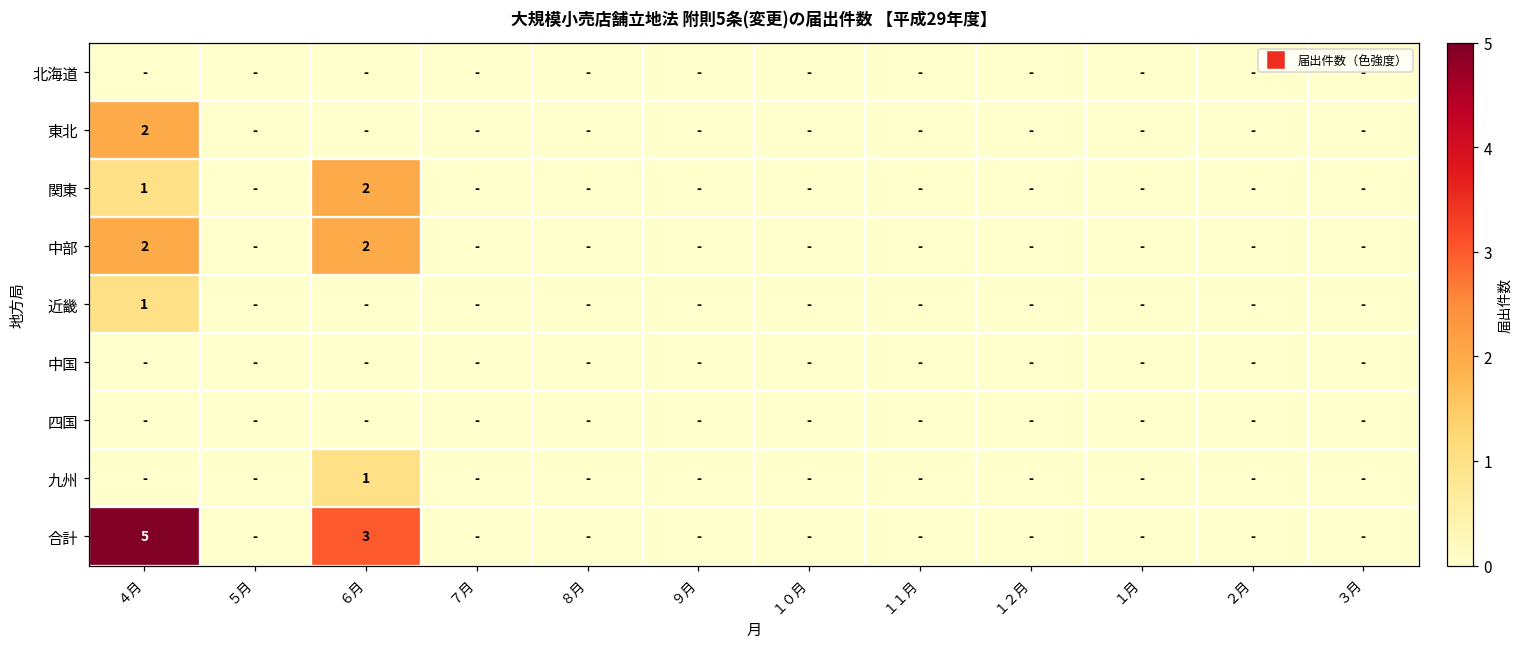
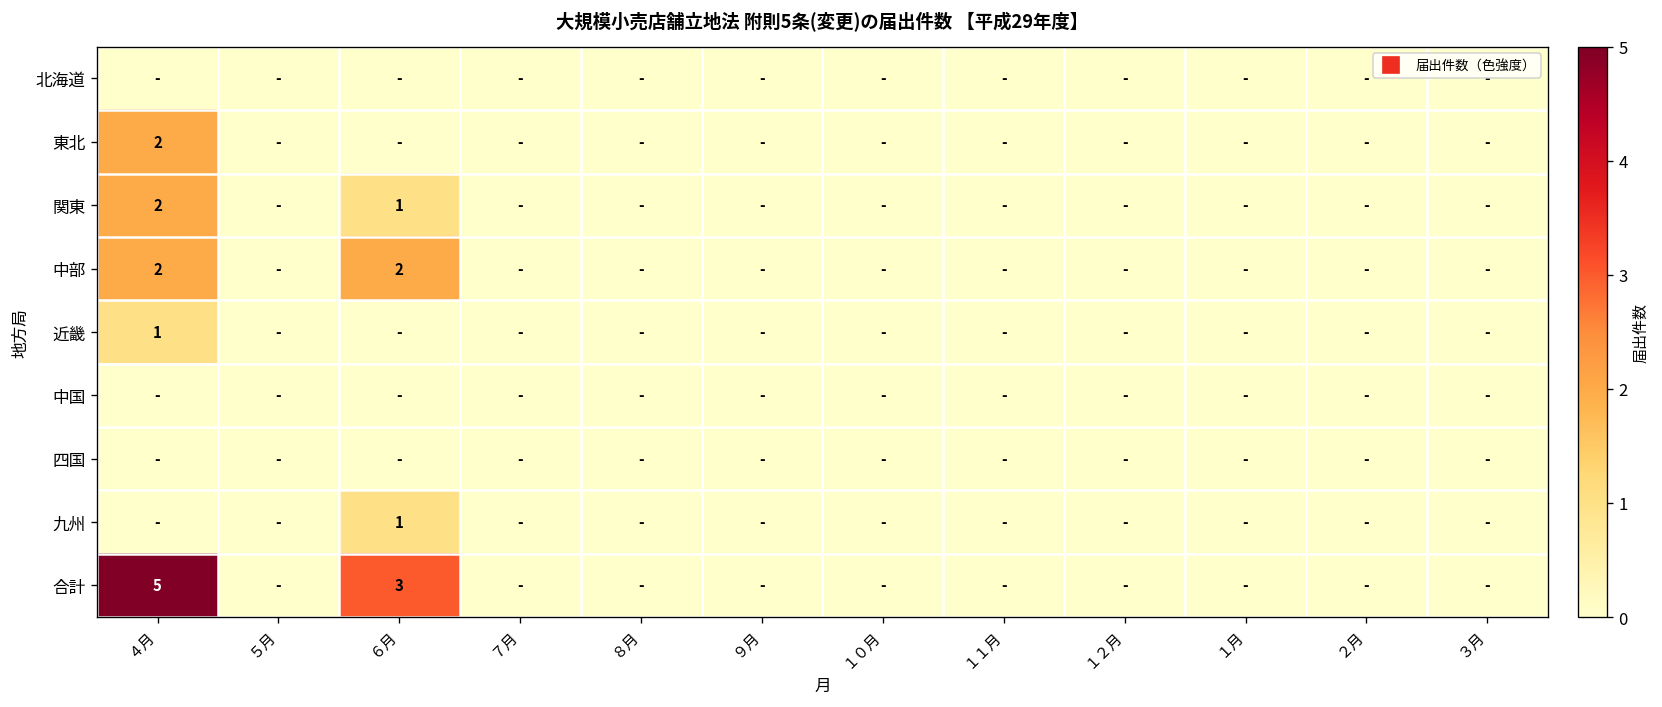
  {
    "東北": {
      "４月": 2
    },
    "関東": {
-     "４月": 1,
-     "６月": 2
+     "４月": 2,
+     "６月": 1
    },
    "中部": {
      "４月": 2,
      "６月": 2
    },
    "近畿": {
      "４月": 1
    },
    "九州": {
      "６月": 1
    },
    "合計": {
      "４月": 5,
      "６月": 3
    }
  }
